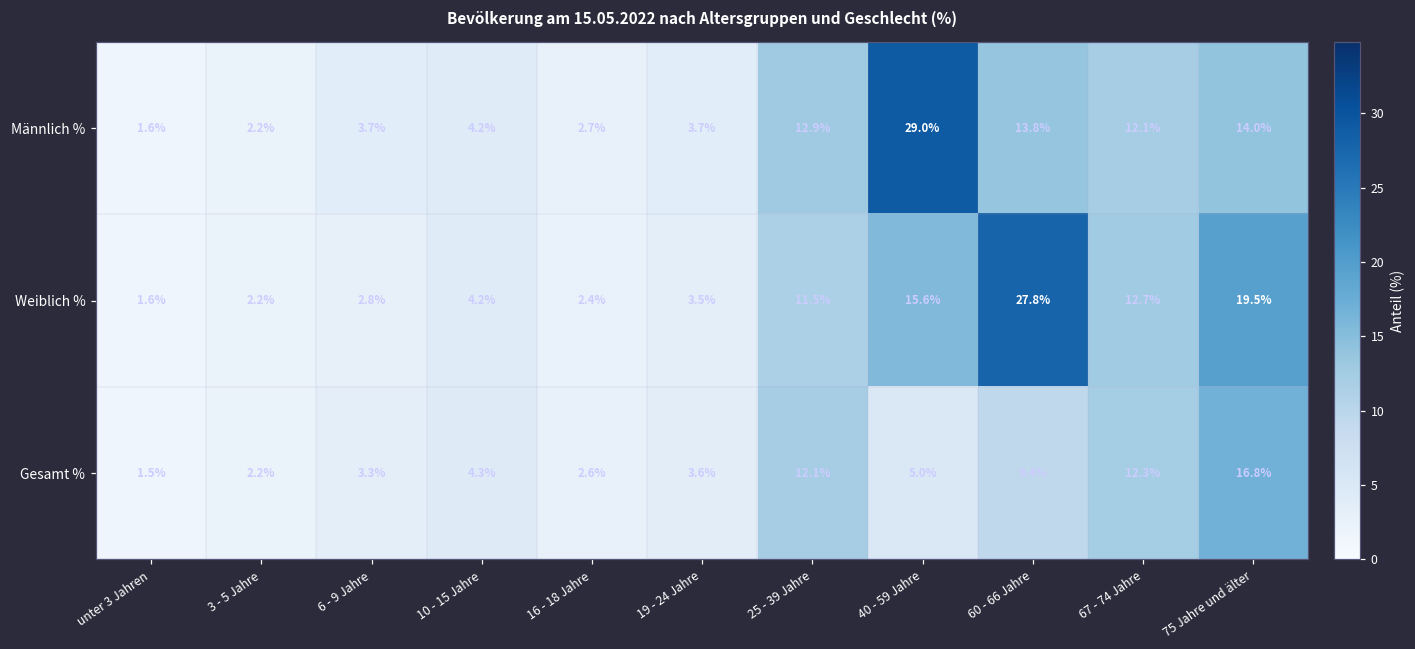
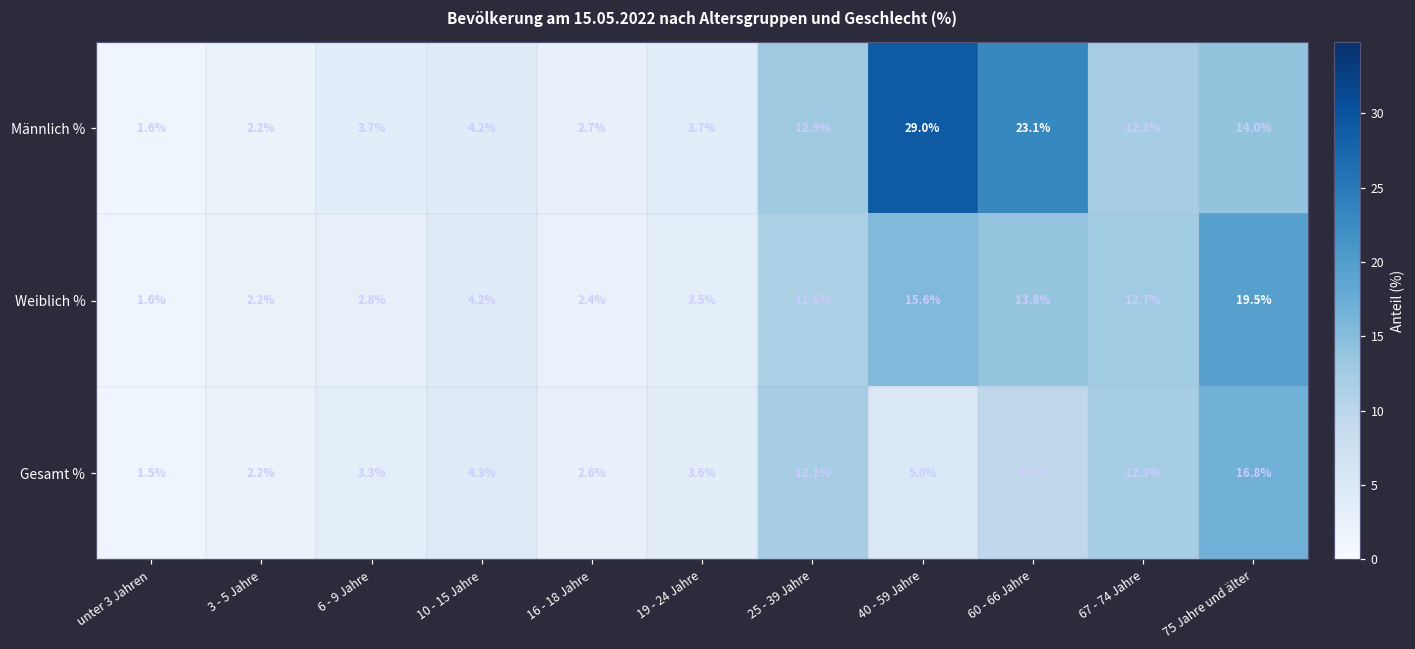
  {
    "Männlich %": {
      "40 - 59 Jahre": "29.0%",
-     "60 - 66 Jahre": "13.8%",
+     "60 - 66 Jahre": "23.1%",
      "75 Jahre und älter": "14.0%"
    },
    "Weiblich %": {
      "40 - 59 Jahre": "15.6%",
-     "60 - 66 Jahre": "27.8%",
+     "60 - 66 Jahre": "13.8%",
      "75 Jahre und älter": "19.5%"
    },
    "Gesamt %": {
      "75 Jahre und älter": "16.8%"
    }
  }
